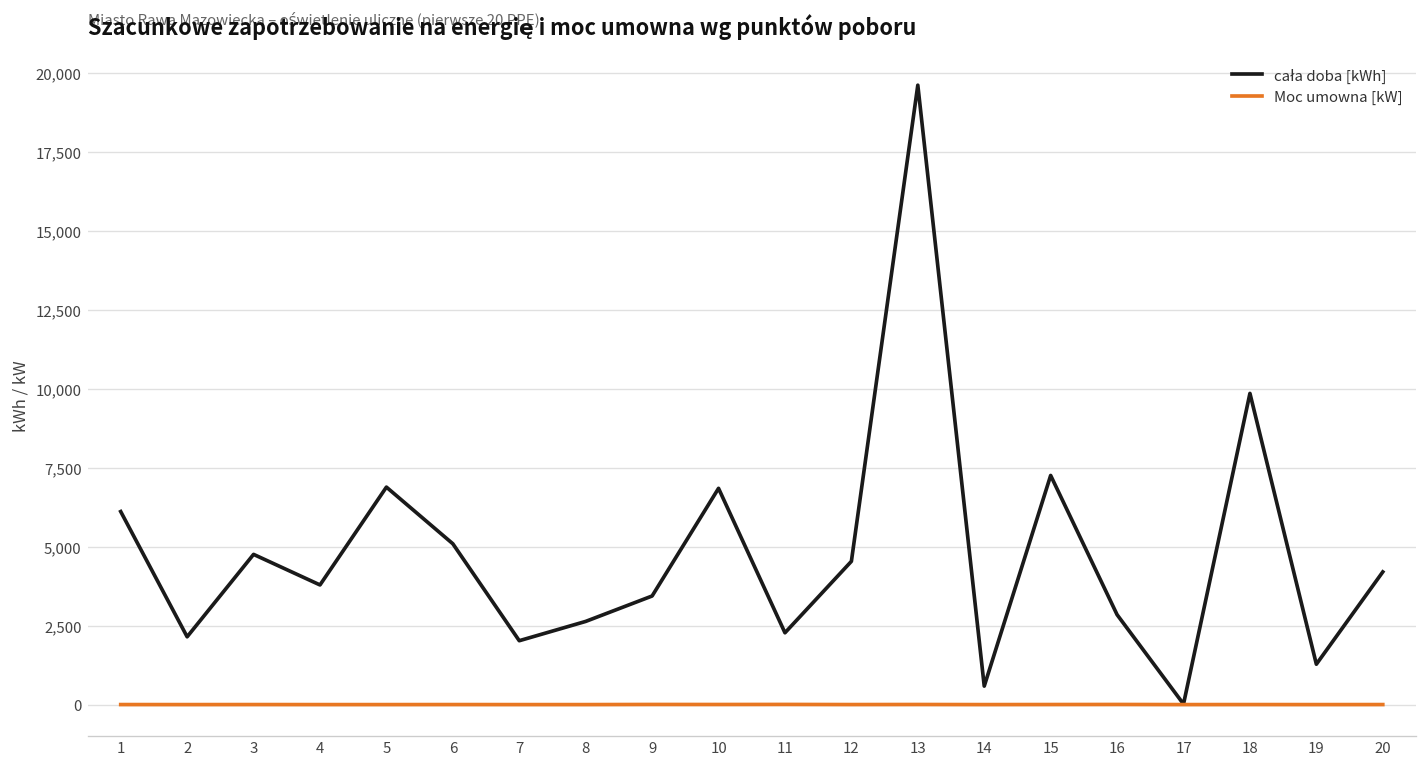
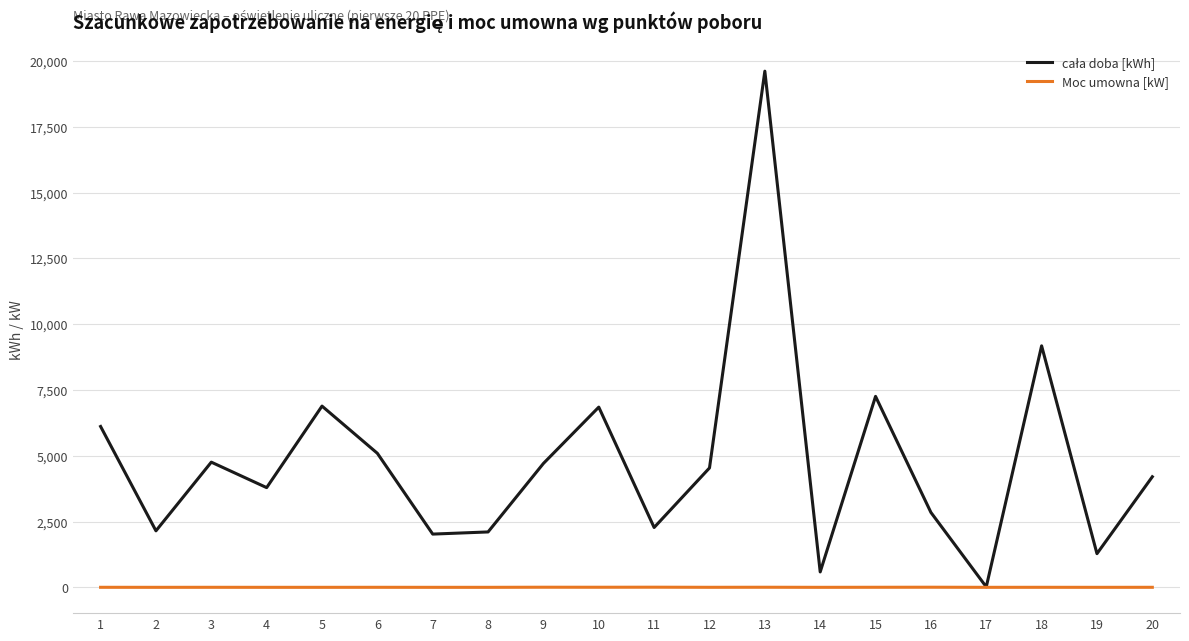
  {
    "cała doba [kWh]": {
      "1": "6,100",
      "2": "2,100",
      "3": "4,800",
      "4": "3,800",
      "5": "6,900",
      "6": "5,100",
      "7": "2,000",
-     "8": "2,600",
-     "9": "3,400",
+     "8": "2,100",
+     "9": "4,700",
      "10": "6,800",
      "11": "2,300",
      "12": "4,500",
      "13": "19,600",
      "14": "600",
      "15": "7,300",
      "16": "2,800",
-     "18": "9,900",
+     "18": "9,200",
      "19": "1,300",
      "20": "4,200"
    },
    "Moc umowna [kW]": {
      "1": "0",
      "2": "0",
      "3": "0",
      "4": "0",
      "5": "0",
      "6": "0",
      "7": "0",
      "8": "0",
      "9": "0",
      "10": "0",
      "11": "0",
      "12": "0",
      "13": "0",
      "14": "0",
      "15": "0",
      "16": "0",
      "18": "0",
      "19": "0",
      "20": "0"
    }
  }
